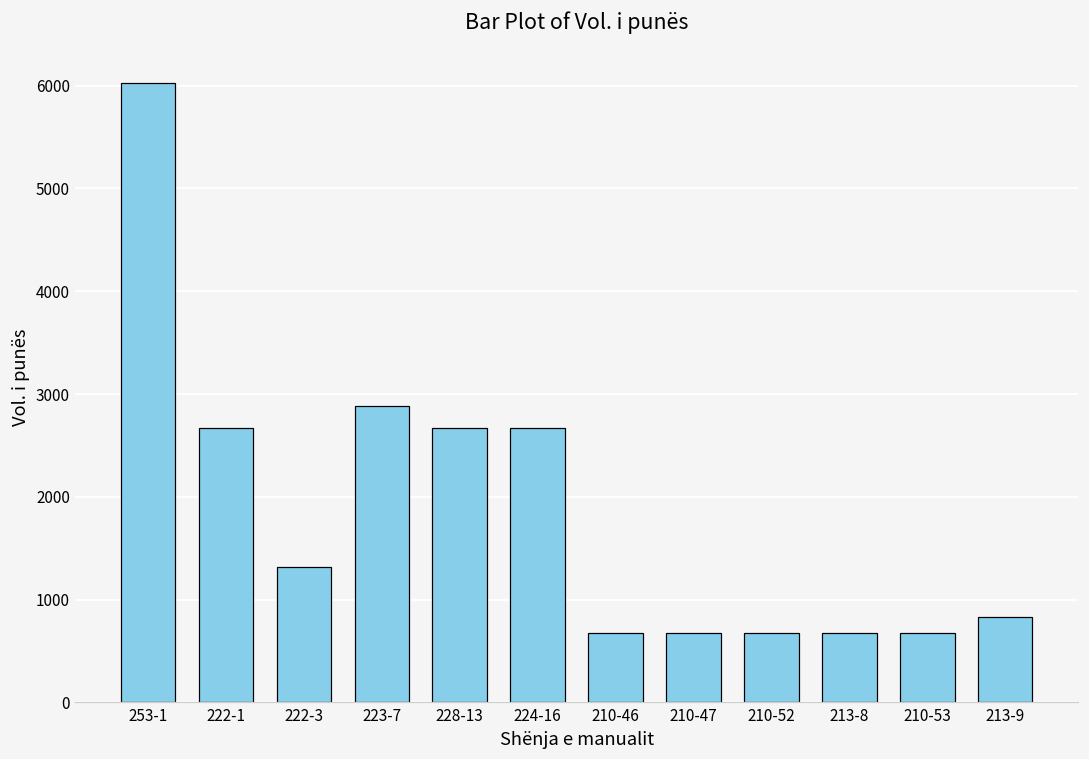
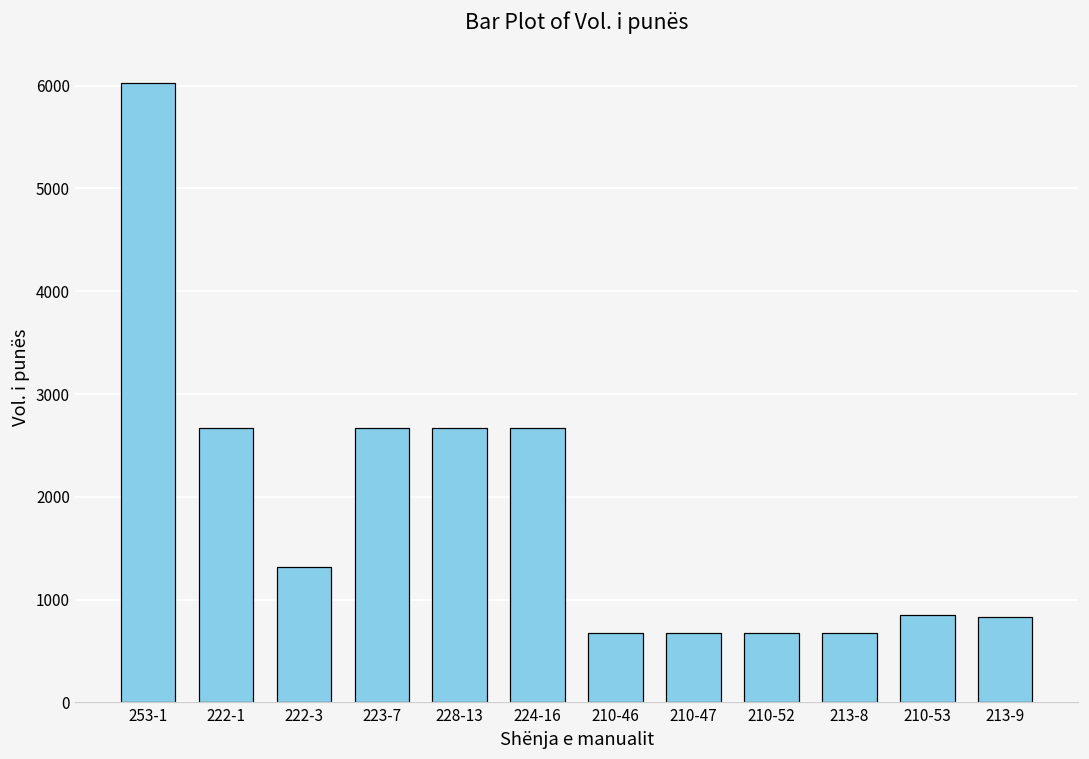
  {
    "253-1": 6000,
    "222-1": 2700,
    "222-3": 1300,
-   "223-7": 2900,
+   "223-7": 2700,
    "228-13": 2700,
    "224-16": 2700,
    "210-46": 700,
    "210-47": 700,
    "210-52": 700,
    "213-8": 700,
-   "210-53": 700,
+   "210-53": 900,
    "213-9": 800
  }
